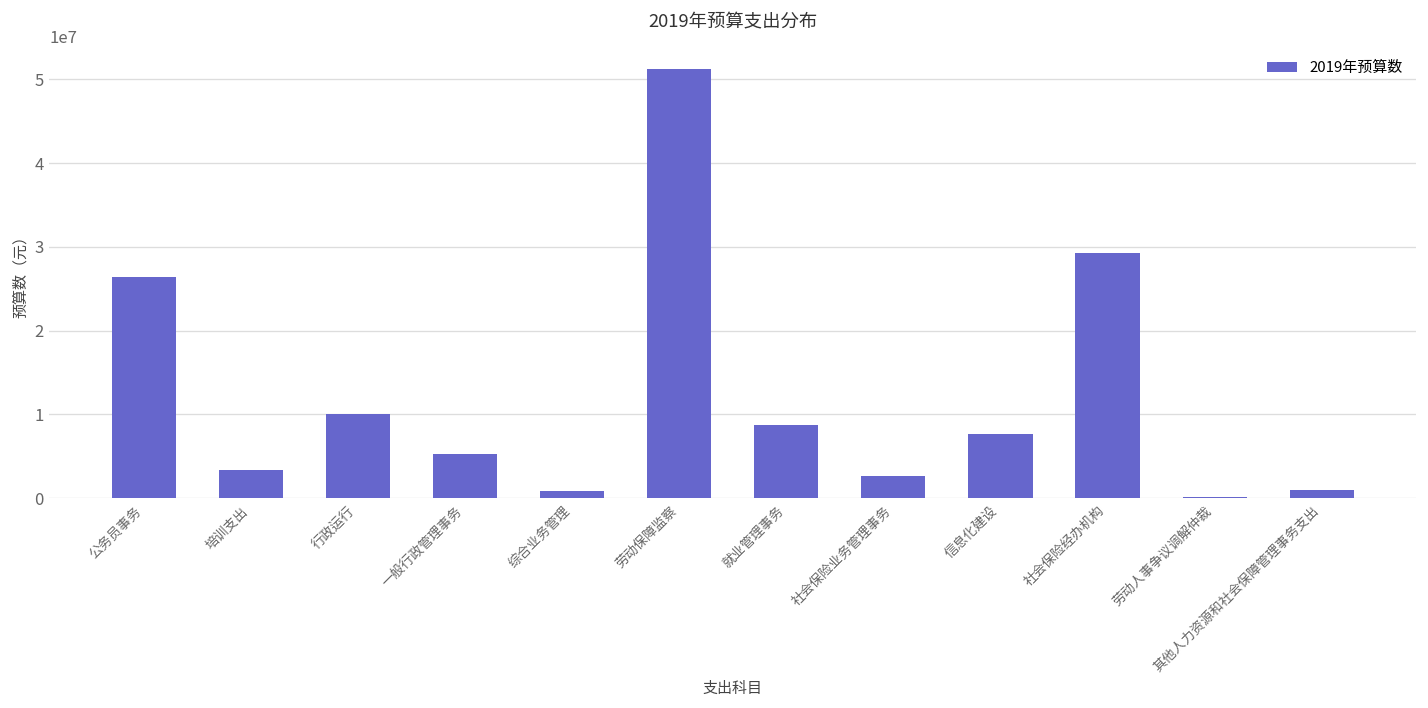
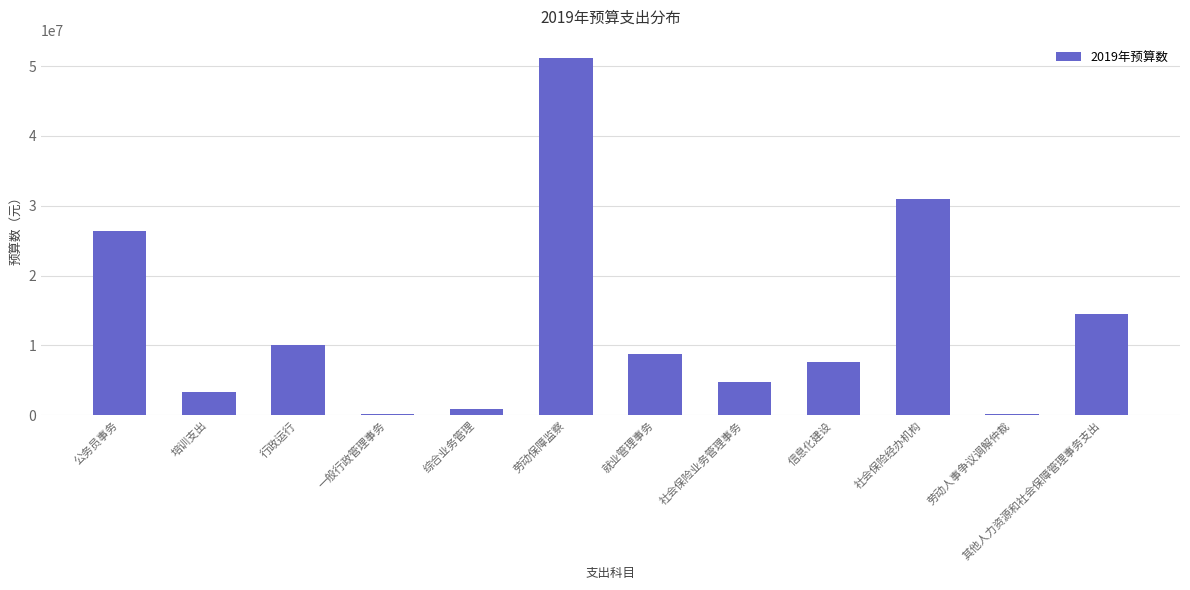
  {
    "公务员事务": 26000000,
    "培训支出": 3000000,
    "行政运行": 10000000,
-   "一般行政管理事务": 5000000,
+   "一般行政管理事务": 0,
    "综合业务管理": 1000000,
    "劳动保障监察": 51000000,
    "就业管理事务": 9000000,
-   "社会保险业务管理事务": 3000000,
+   "社会保险业务管理事务": 5000000,
    "信息化建设": 8000000,
-   "社会保险经办机构": 29000000,
-   "其他人力资源和社会保障管理事务支出": 1000000
+   "社会保险经办机构": 31000000,
+   "其他人力资源和社会保障管理事务支出": 15000000
  }
